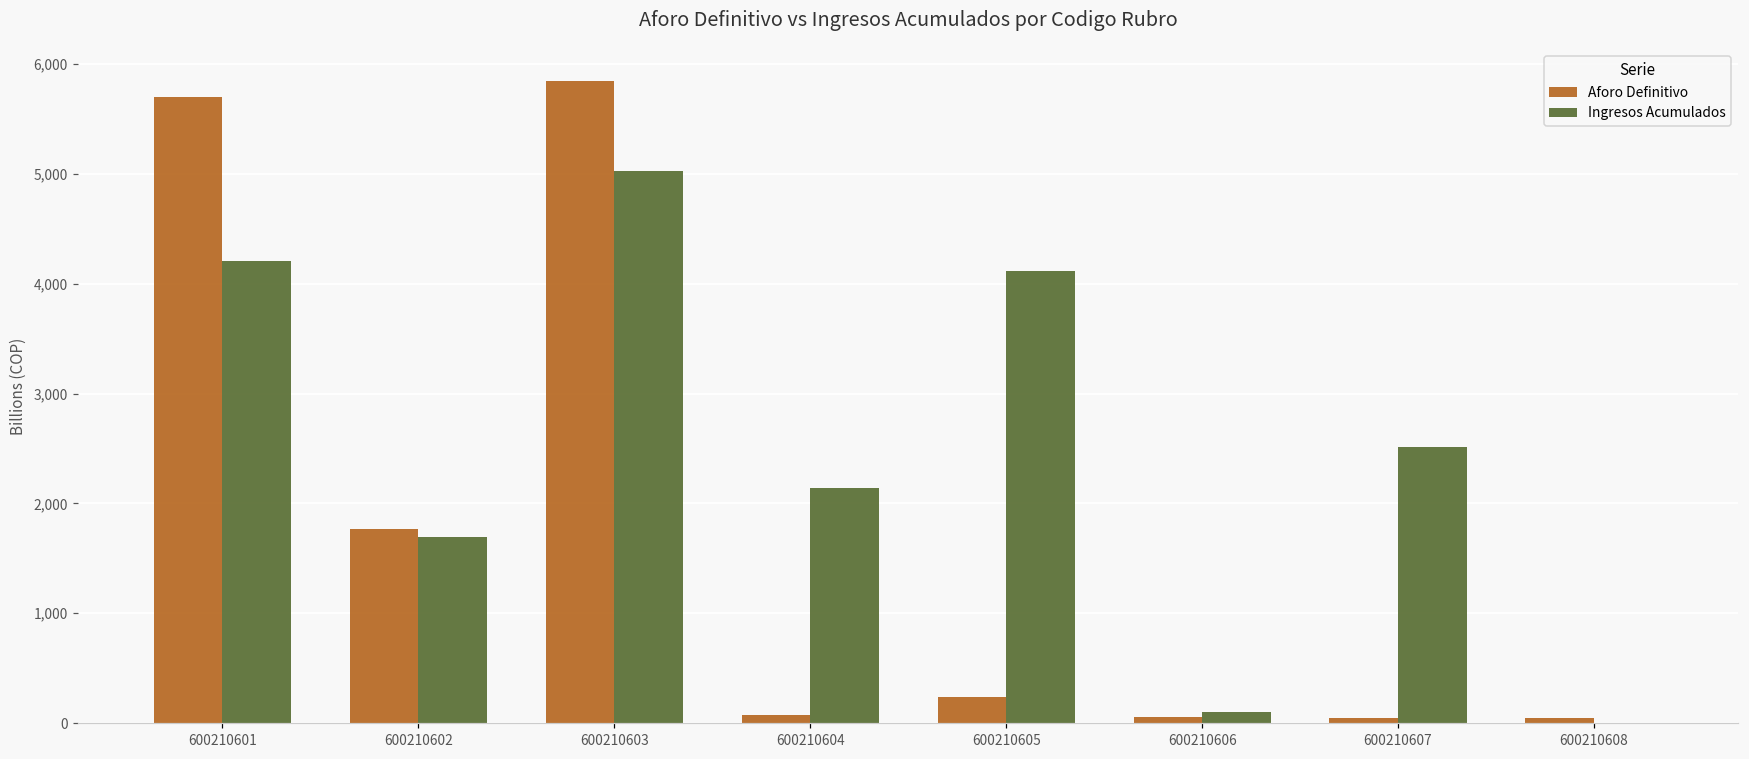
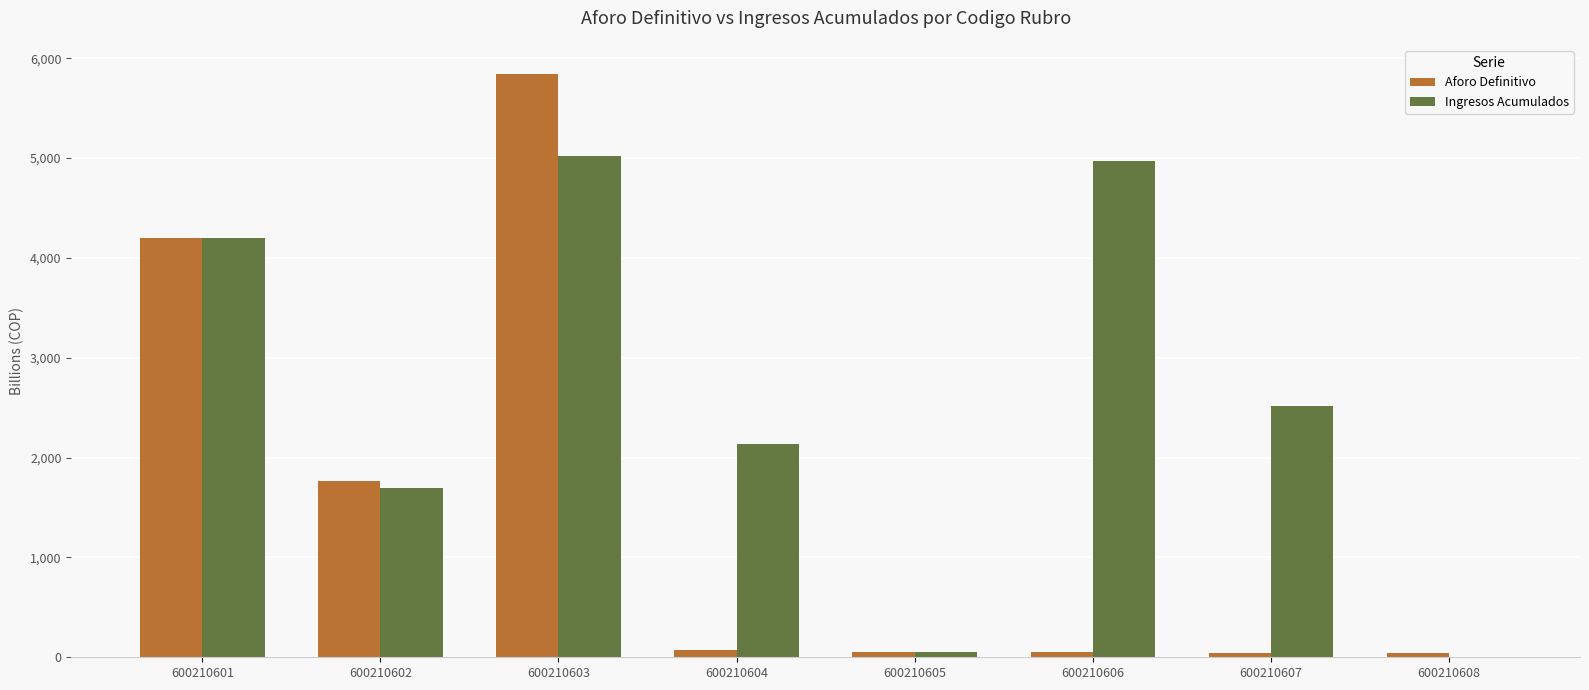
  {
    "Aforo Definitivo": {
-     "600210601": "5,700",
+     "600210601": "4,200",
      "600210602": "1,800",
      "600210603": "5,800",
      "600210604": "100",
-     "600210605": "200",
+     "600210605": "100",
      "600210606": "100",
      "600210607": "0",
      "600210608": "0"
    },
    "Ingresos Acumulados": {
      "600210601": "4,200",
      "600210602": "1,700",
      "600210603": "5,000",
      "600210604": "2,100",
-     "600210605": "4,100",
-     "600210606": "100",
+     "600210605": "100",
+     "600210606": "5,000",
      "600210607": "2,500"
    }
  }
